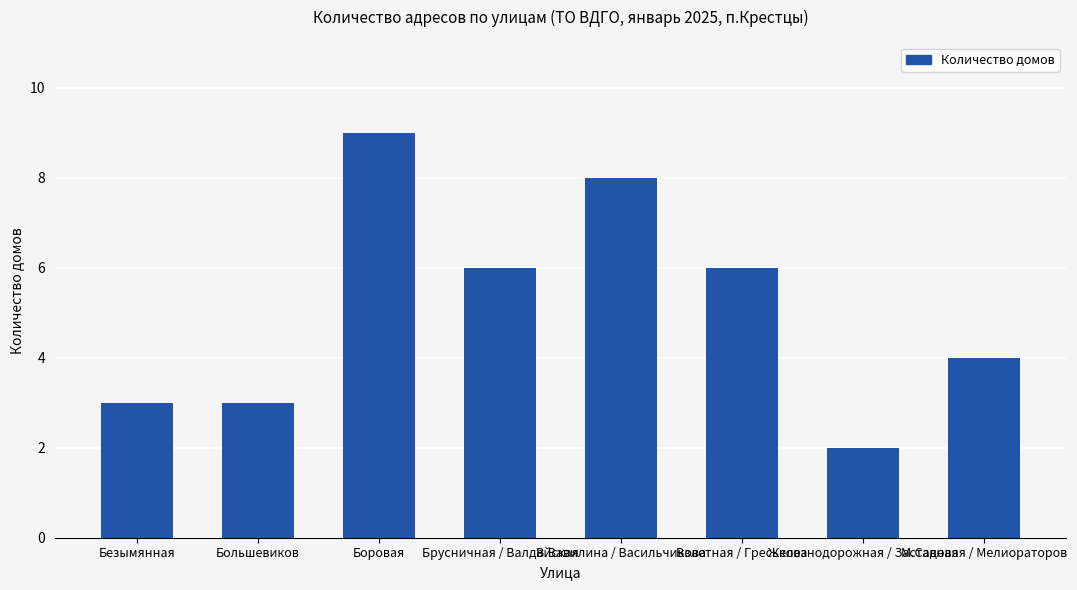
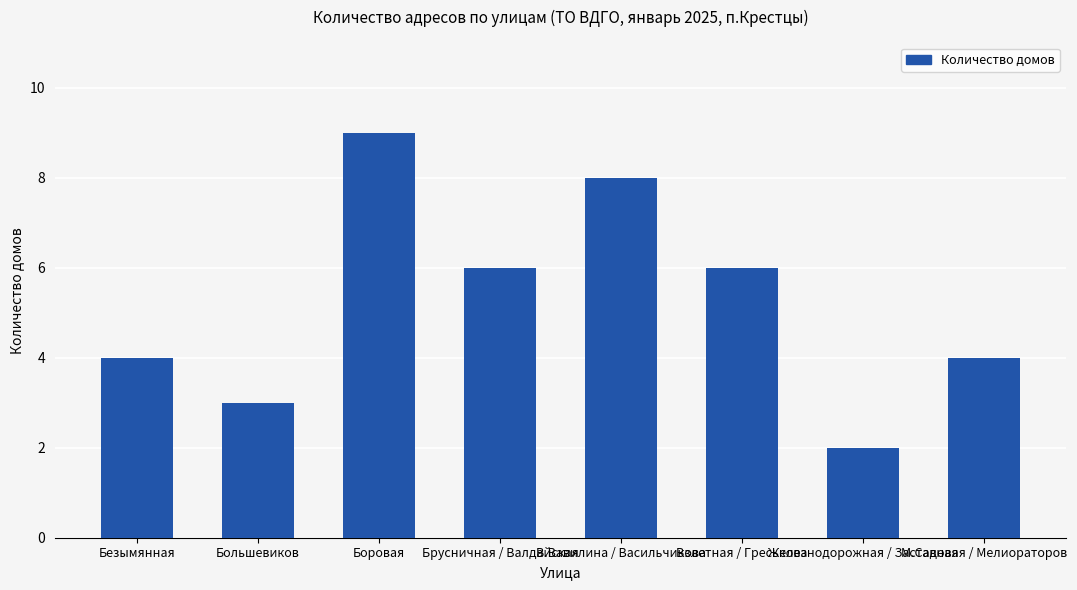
  {
-   "Безымянная": 3,
+   "Безымянная": 4,
    "Большевиков": 3,
    "Боровая": 9
  }
